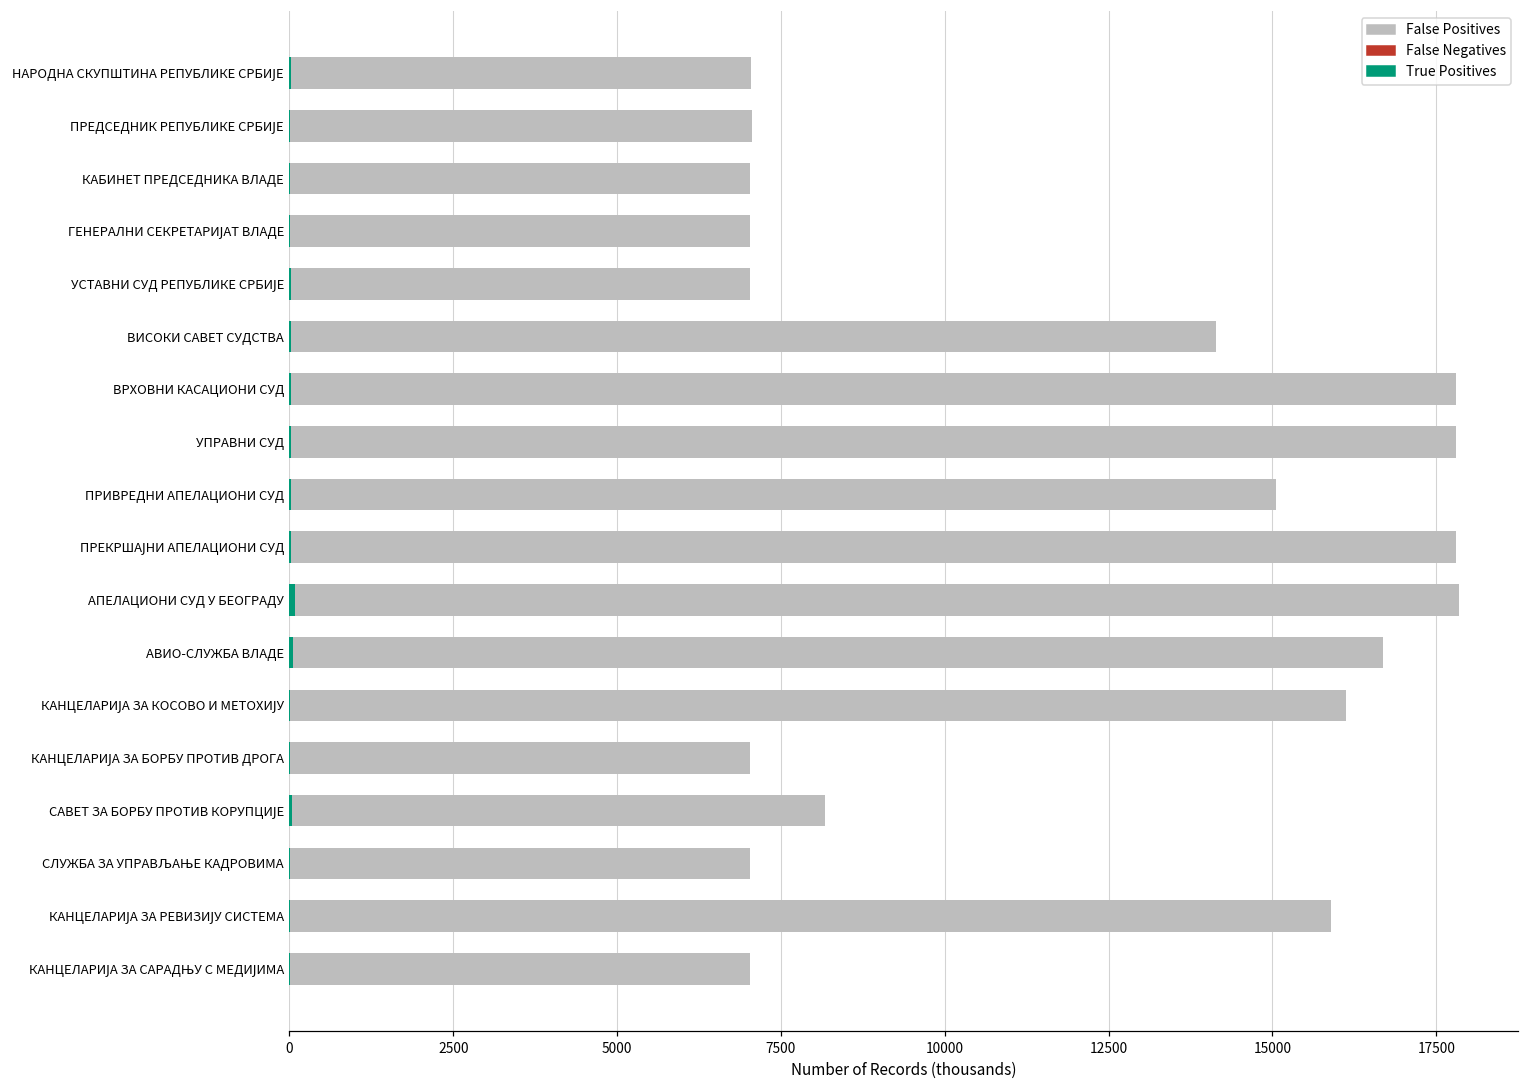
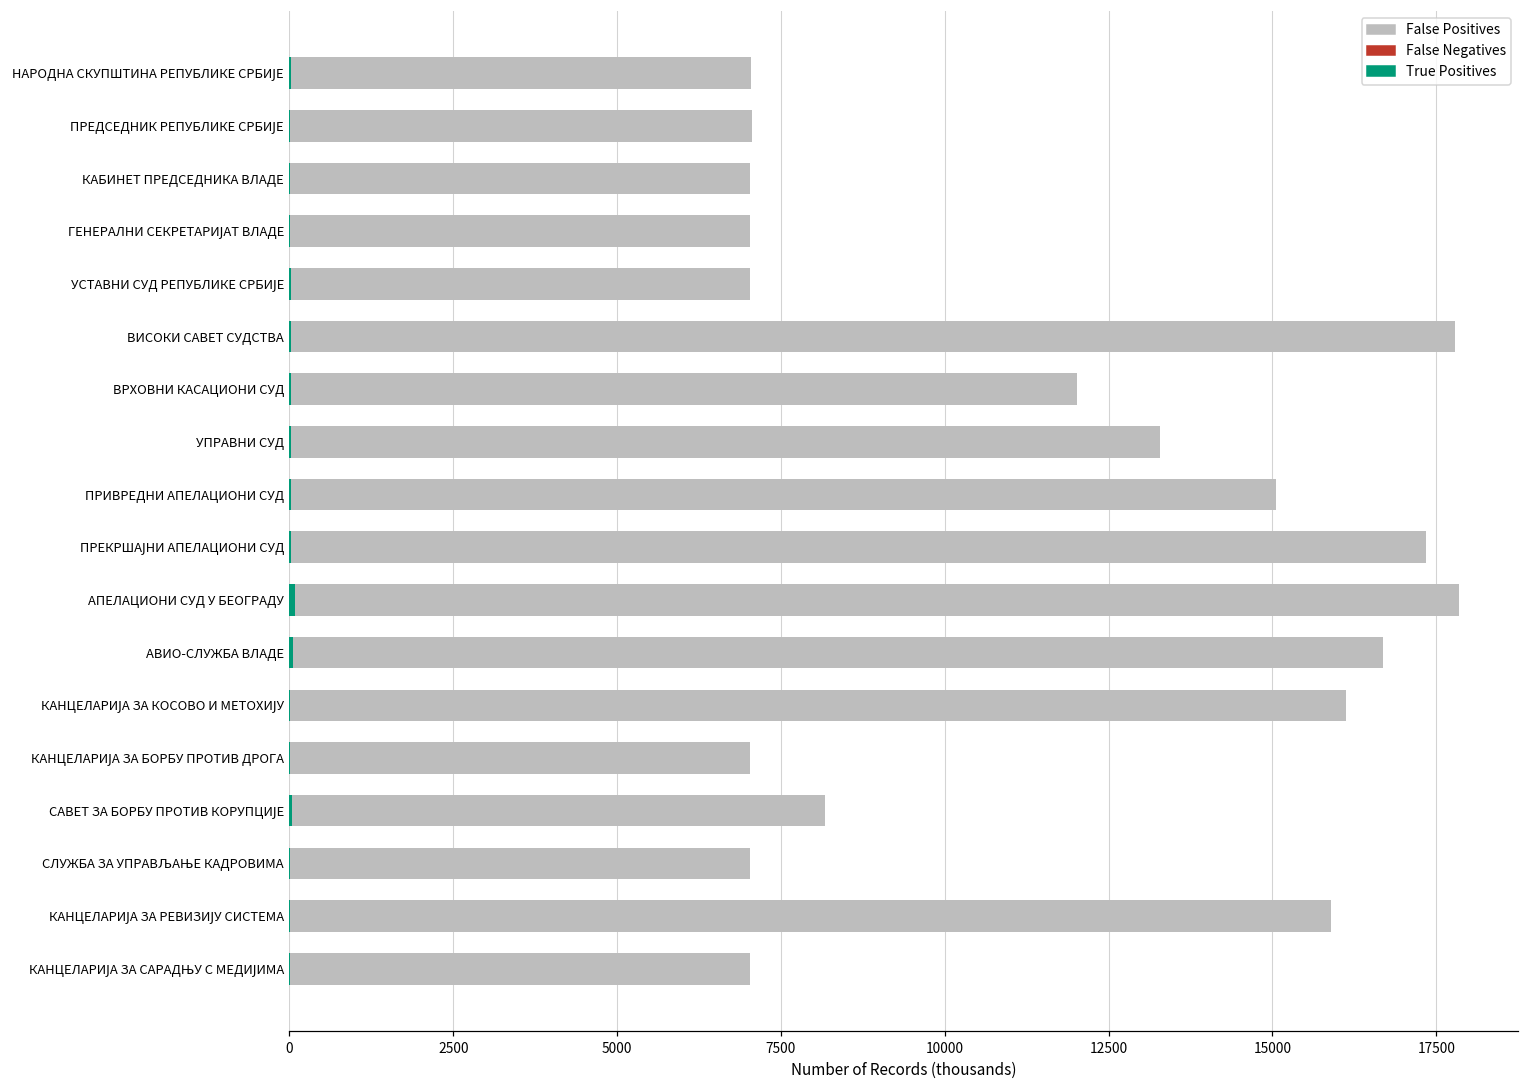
  {
    "False Negatives": {
      "НАРОДНА СКУПШТИНА РЕПУБЛИКЕ СРБИЈЕ": 0,
      "ПРЕДСЕДНИК РЕПУБЛИКЕ СРБИЈЕ": 0,
      "КАБИНЕТ ПРЕДСЕДНИКА ВЛАДЕ": 0,
      "ГЕНЕРАЛНИ СЕКРЕТАРИЈАТ ВЛАДЕ": 0,
      "УСТАВНИ СУД РЕПУБЛИКЕ СРБИЈЕ": 0,
      "ВИСОКИ САВЕТ СУДСТВА": 0,
      "ВРХОВНИ КАСАЦИОНИ СУД": 0,
      "УПРАВНИ СУД": 0,
      "ПРИВРЕДНИ АПЕЛАЦИОНИ СУД": 0,
      "ПРЕКРШАЈНИ АПЕЛАЦИОНИ СУД": 0,
      "САВЕТ ЗА БОРБУ ПРОТИВ КОРУПЦИЈЕ": 0,
      "СЛУЖБА ЗА УПРАВЉАЊЕ КАДРОВИМА": 0,
      "КАНЦЕЛАРИЈА ЗА РЕВИЗИЈУ СИСТЕМА": 0,
      "КАНЦЕЛАРИЈА ЗА САРАДЊУ С МЕДИЈИМА": 0
    },
    "False Positives": {
      "НАРОДНА СКУПШТИНА РЕПУБЛИКЕ СРБИЈЕ": 7000,
      "ПРЕДСЕДНИК РЕПУБЛИКЕ СРБИЈЕ": 7100,
      "КАБИНЕТ ПРЕДСЕДНИКА ВЛАДЕ": 7000,
      "ГЕНЕРАЛНИ СЕКРЕТАРИЈАТ ВЛАДЕ": 7000,
      "УСТАВНИ СУД РЕПУБЛИКЕ СРБИЈЕ": 7000,
-     "ВИСОКИ САВЕТ СУДСТВА": 14100,
-     "ВРХОВНИ КАСАЦИОНИ СУД": 17800,
-     "УПРАВНИ СУД": 17800,
+     "ВИСОКИ САВЕТ СУДСТВА": 17800,
+     "ВРХОВНИ КАСАЦИОНИ СУД": 12000,
+     "УПРАВНИ СУД": 13300,
      "ПРИВРЕДНИ АПЕЛАЦИОНИ СУД": 15000,
-     "ПРЕКРШАЈНИ АПЕЛАЦИОНИ СУД": 17800,
+     "ПРЕКРШАЈНИ АПЕЛАЦИОНИ СУД": 17300,
      "АПЕЛАЦИОНИ СУД У БЕОГРАДУ": 17800,
      "АВИО-СЛУЖБА ВЛАДЕ": 16600,
      "КАНЦЕЛАРИЈА ЗА КОСОВО И МЕТОХИЈУ": 16100,
      "КАНЦЕЛАРИЈА ЗА БОРБУ ПРОТИВ ДРОГА": 7000,
      "САВЕТ ЗА БОРБУ ПРОТИВ КОРУПЦИЈЕ": 8100,
      "СЛУЖБА ЗА УПРАВЉАЊЕ КАДРОВИМА": 7000,
      "КАНЦЕЛАРИЈА ЗА РЕВИЗИЈУ СИСТЕМА": 15900,
      "КАНЦЕЛАРИЈА ЗА САРАДЊУ С МЕДИЈИМА": 7000
    }
  }
